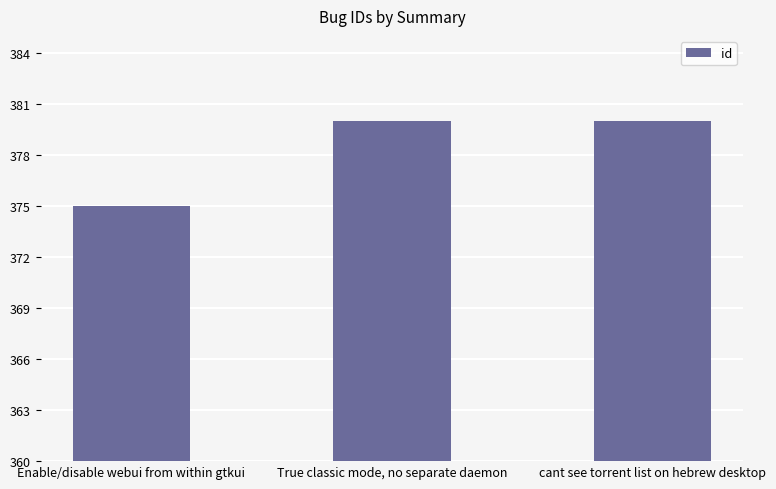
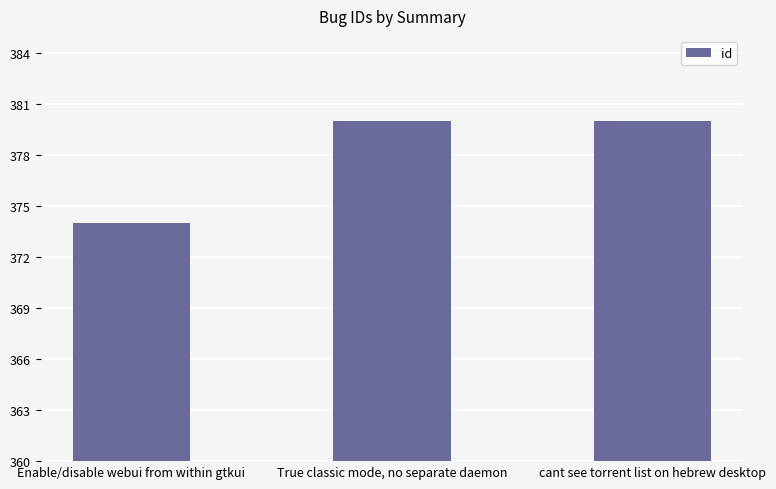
  {
-   "Enable/disable webui from within gtkui": 375,
+   "Enable/disable webui from within gtkui": 374,
    "True classic mode, no separate daemon": 380,
    "cant see torrent list on hebrew desktop": 380
  }
